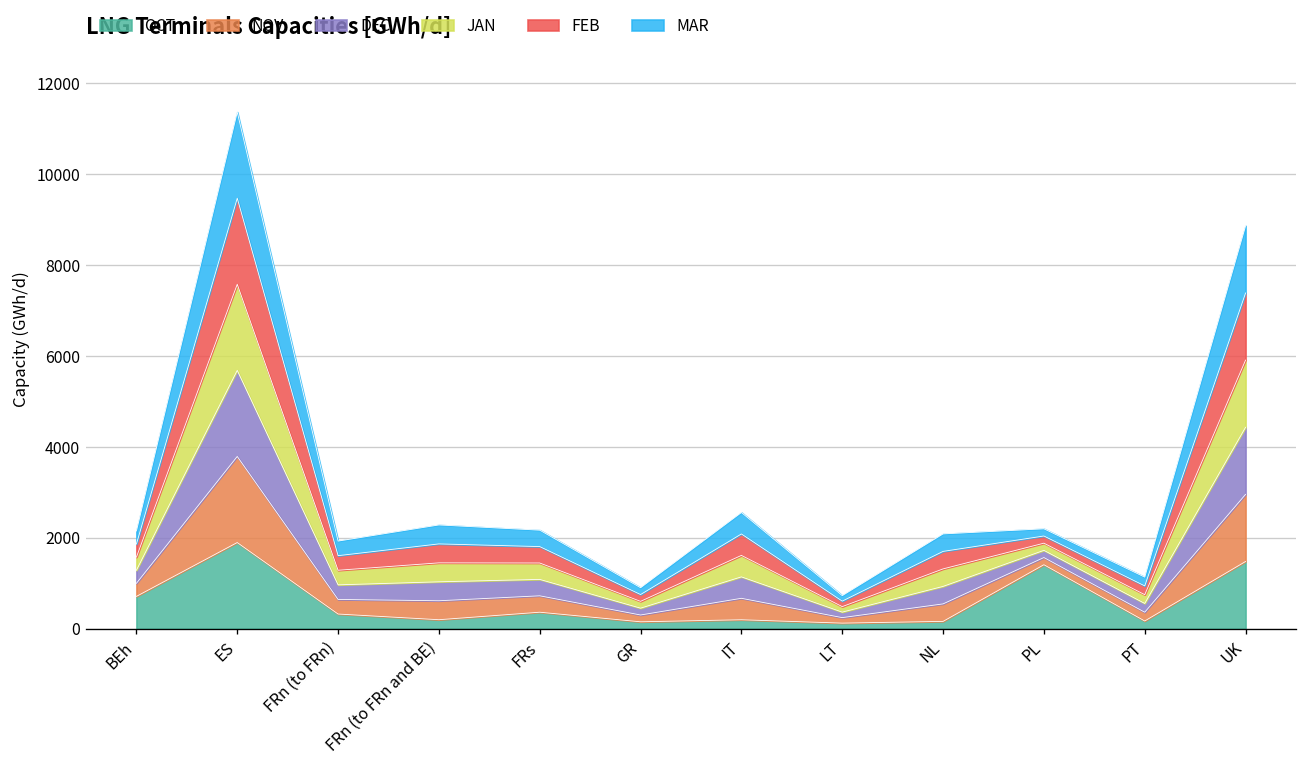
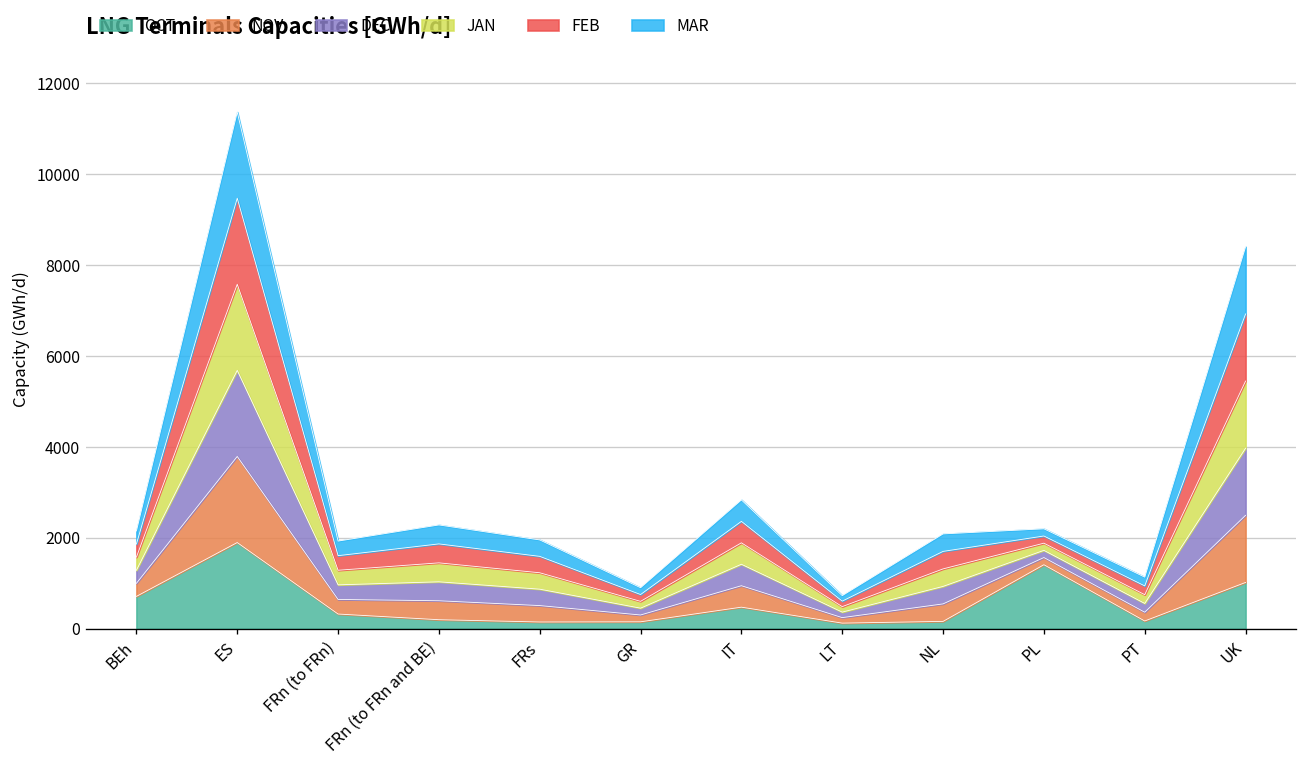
  {
    "OCT": {
      "BEh": 700,
      "ES": 1900,
      "FRn (to FRn)": 300,
      "FRn (to FRn and BE)": 200,
-     "FRs": 400,
+     "FRs": 100,
      "GR": 200,
-     "IT": 200,
+     "IT": 500,
      "LT": 100,
      "NL": 200,
      "PL": 1400,
      "PT": 200,
-     "UK": 1500
+     "UK": 1000
    },
    "DEC": {
      "BEh": 300,
      "ES": 1900,
      "FRn (to FRn)": 300,
      "FRn (to FRn and BE)": 400,
      "FRs": 400,
      "GR": 200,
      "IT": 500,
      "LT": 100,
      "NL": 400,
      "PL": 200,
      "PT": 200,
      "UK": 1500
    },
    "JAN": {
      "BEh": 300,
      "ES": 1900,
      "FRn (to FRn)": 300,
      "FRn (to FRn and BE)": 400,
      "FRs": 400,
      "GR": 200,
      "IT": 500,
      "LT": 100,
      "NL": 400,
      "PL": 200,
      "PT": 200,
      "UK": 1500
    },
    "MAR": {
      "BEh": 300,
      "ES": 1900,
      "FRn (to FRn)": 300,
      "FRn (to FRn and BE)": 400,
      "FRs": 400,
      "GR": 200,
      "IT": 500,
      "LT": 100,
      "NL": 400,
      "PL": 200,
      "PT": 200,
      "UK": 1500
    }
  }
